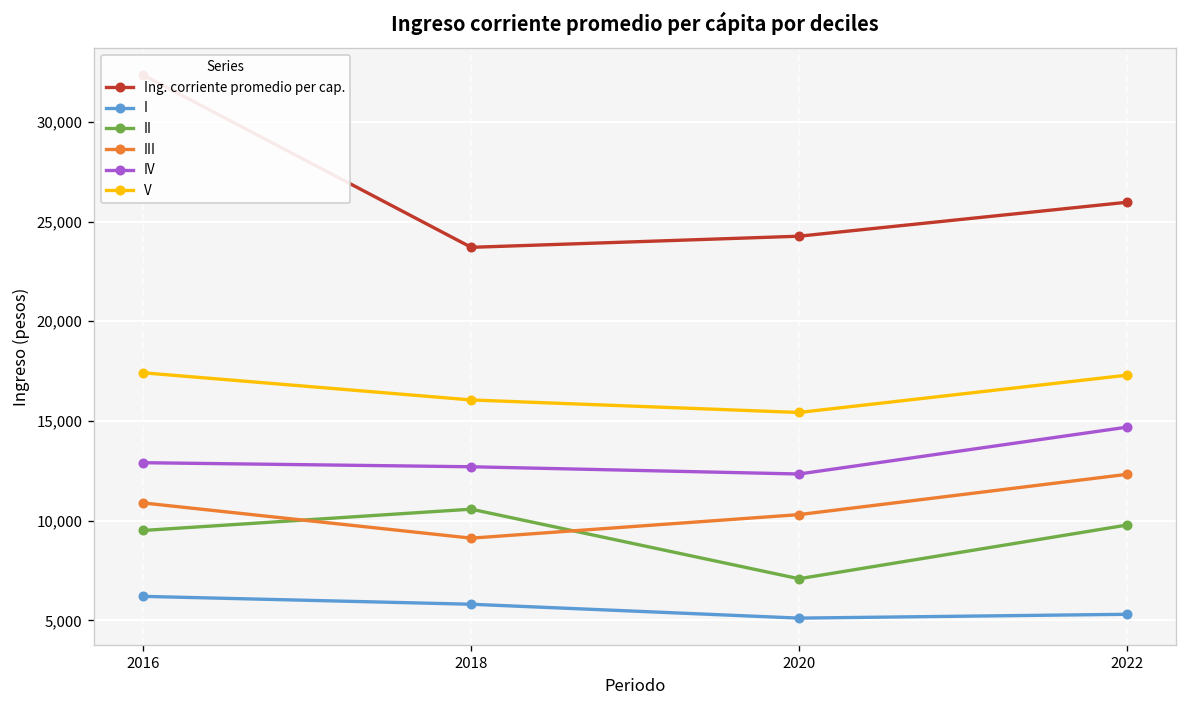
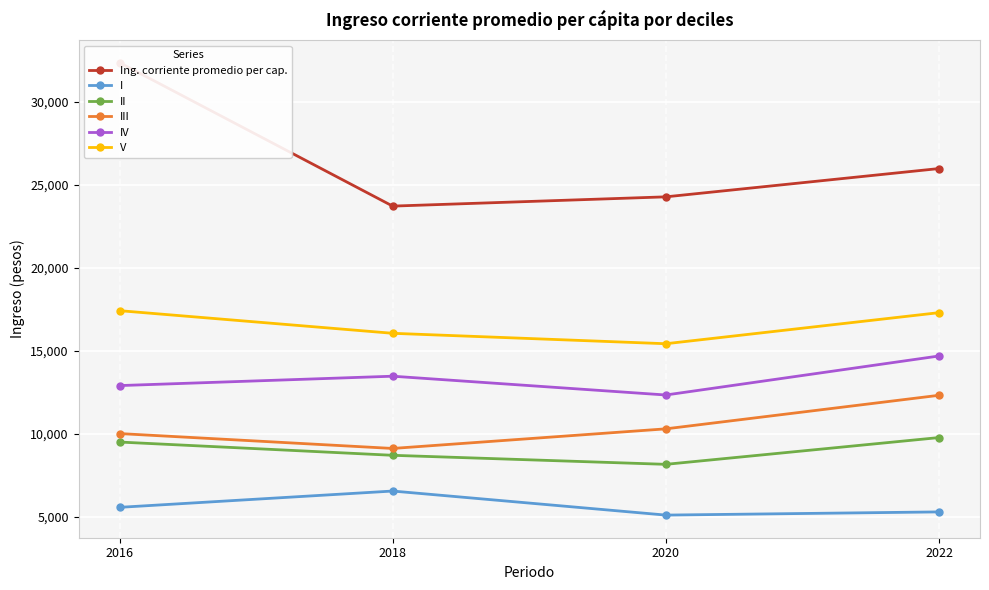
  {
    "Ing. corriente promedio per cap.": {
      "2018": "23,700",
      "2020": "24,300",
      "2022": "26,000"
    },
    "I": {
-     "2016": "6,200",
-     "2018": "5,800",
+     "2016": "5,600",
+     "2018": "6,600",
      "2020": "5,100",
      "2022": "5,300"
    },
    "II": {
      "2016": "9,500",
-     "2018": "10,600",
-     "2020": "7,100",
+     "2018": "8,700",
+     "2020": "8,200",
      "2022": "9,800"
    },
    "III": {
-     "2016": "10,900",
+     "2016": "10,000",
      "2018": "9,100",
      "2020": "10,300",
      "2022": "12,300"
    },
    "IV": {
      "2016": "12,900",
-     "2018": "12,700",
+     "2018": "13,500",
      "2020": "12,300",
      "2022": "14,700"
    },
    "V": {
      "2016": "17,400",
      "2018": "16,100",
      "2020": "15,400",
      "2022": "17,300"
    }
  }
